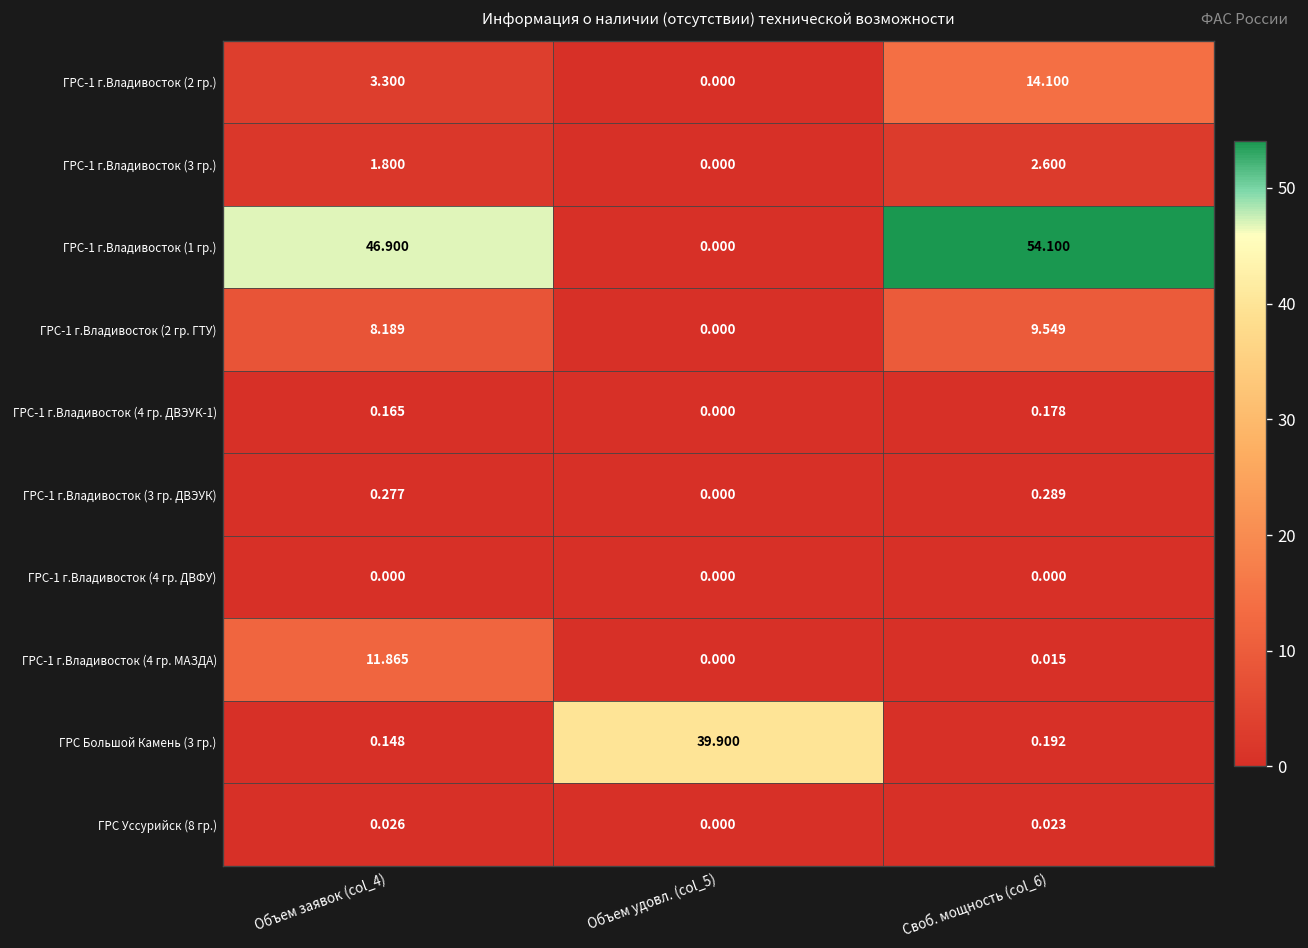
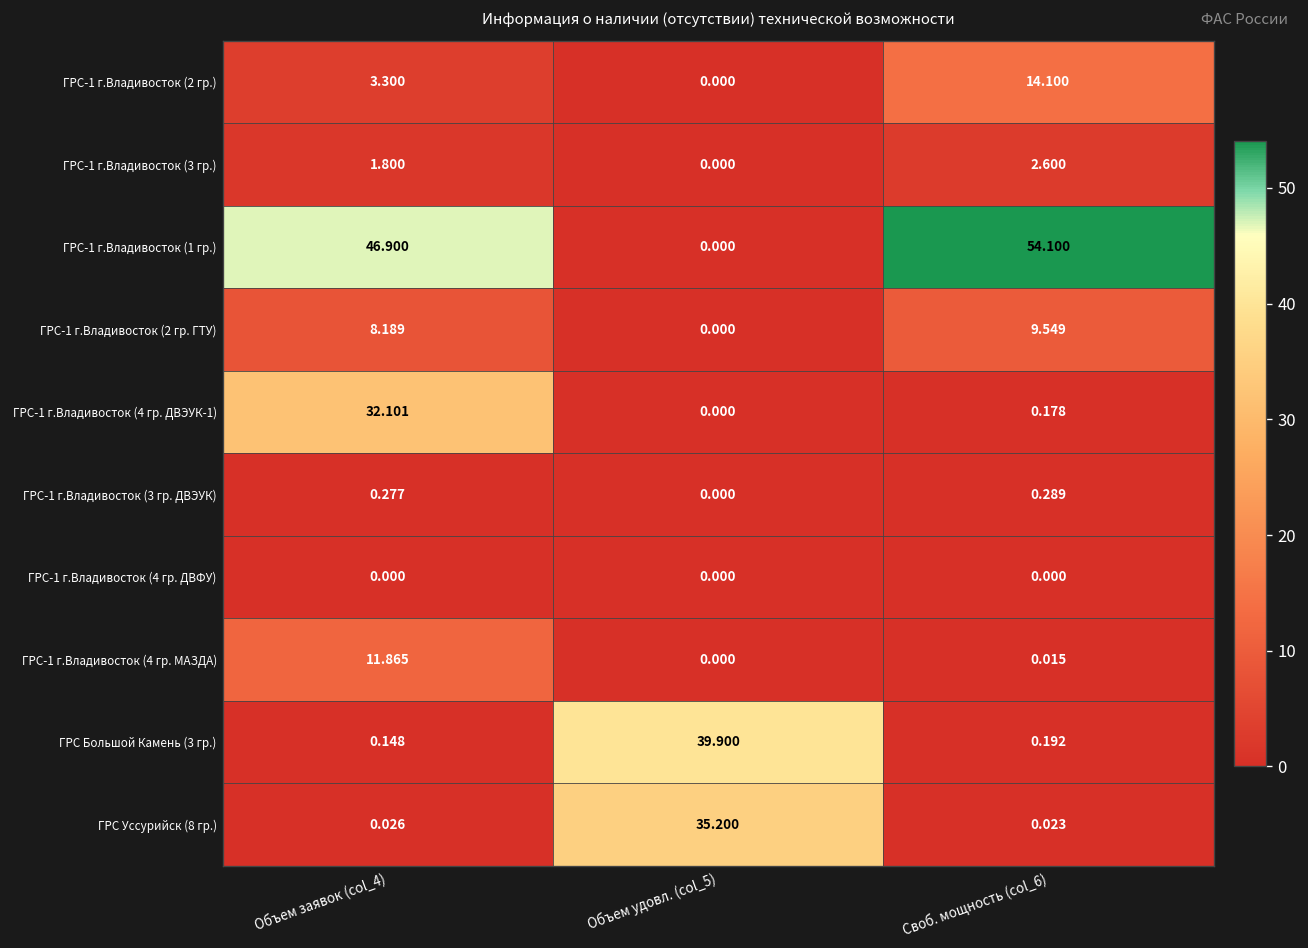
  {
    "ГРС-1 г.Владивосток (2 гр.)": {
      "Объем заявок (col_4)": 3.300,
      "Объем удовл. (col_5)": 0.000,
      "Своб. мощность (col_6)": 14.100
    },
    "ГРС-1 г.Владивосток (3 гр.)": {
      "Объем заявок (col_4)": 1.800,
      "Объем удовл. (col_5)": 0.000,
      "Своб. мощность (col_6)": 2.600
    },
    "ГРС-1 г.Владивосток (1 гр.)": {
      "Объем заявок (col_4)": 46.900,
      "Объем удовл. (col_5)": 0.000,
      "Своб. мощность (col_6)": 54.100
    },
    "ГРС-1 г.Владивосток (2 гр. ГТУ)": {
      "Объем заявок (col_4)": 8.189,
      "Объем удовл. (col_5)": 0.000,
      "Своб. мощность (col_6)": 9.549
    },
    "ГРС-1 г.Владивосток (4 гр. ДВЭУК-1)": {
-     "Объем заявок (col_4)": 0.165,
+     "Объем заявок (col_4)": 32.101,
      "Объем удовл. (col_5)": 0.000,
      "Своб. мощность (col_6)": 0.178
    },
    "ГРС-1 г.Владивосток (3 гр. ДВЭУК)": {
      "Объем заявок (col_4)": 0.277,
      "Объем удовл. (col_5)": 0.000,
      "Своб. мощность (col_6)": 0.289
    },
    "ГРС-1 г.Владивосток (4 гр. ДВФУ)": {
      "Объем заявок (col_4)": 0.000,
      "Объем удовл. (col_5)": 0.000,
      "Своб. мощность (col_6)": 0.000
    },
    "ГРС-1 г.Владивосток (4 гр. МАЗДА)": {
      "Объем заявок (col_4)": 11.865,
      "Объем удовл. (col_5)": 0.000,
      "Своб. мощность (col_6)": 0.015
    },
    "ГРС Большой Камень (3 гр.)": {
      "Объем заявок (col_4)": 0.148,
      "Объем удовл. (col_5)": 39.900,
      "Своб. мощность (col_6)": 0.192
    },
    "ГРС Уссурийск (8 гр.)": {
      "Объем заявок (col_4)": 0.026,
-     "Объем удовл. (col_5)": 0.000,
+     "Объем удовл. (col_5)": 35.200,
      "Своб. мощность (col_6)": 0.023
    }
  }
